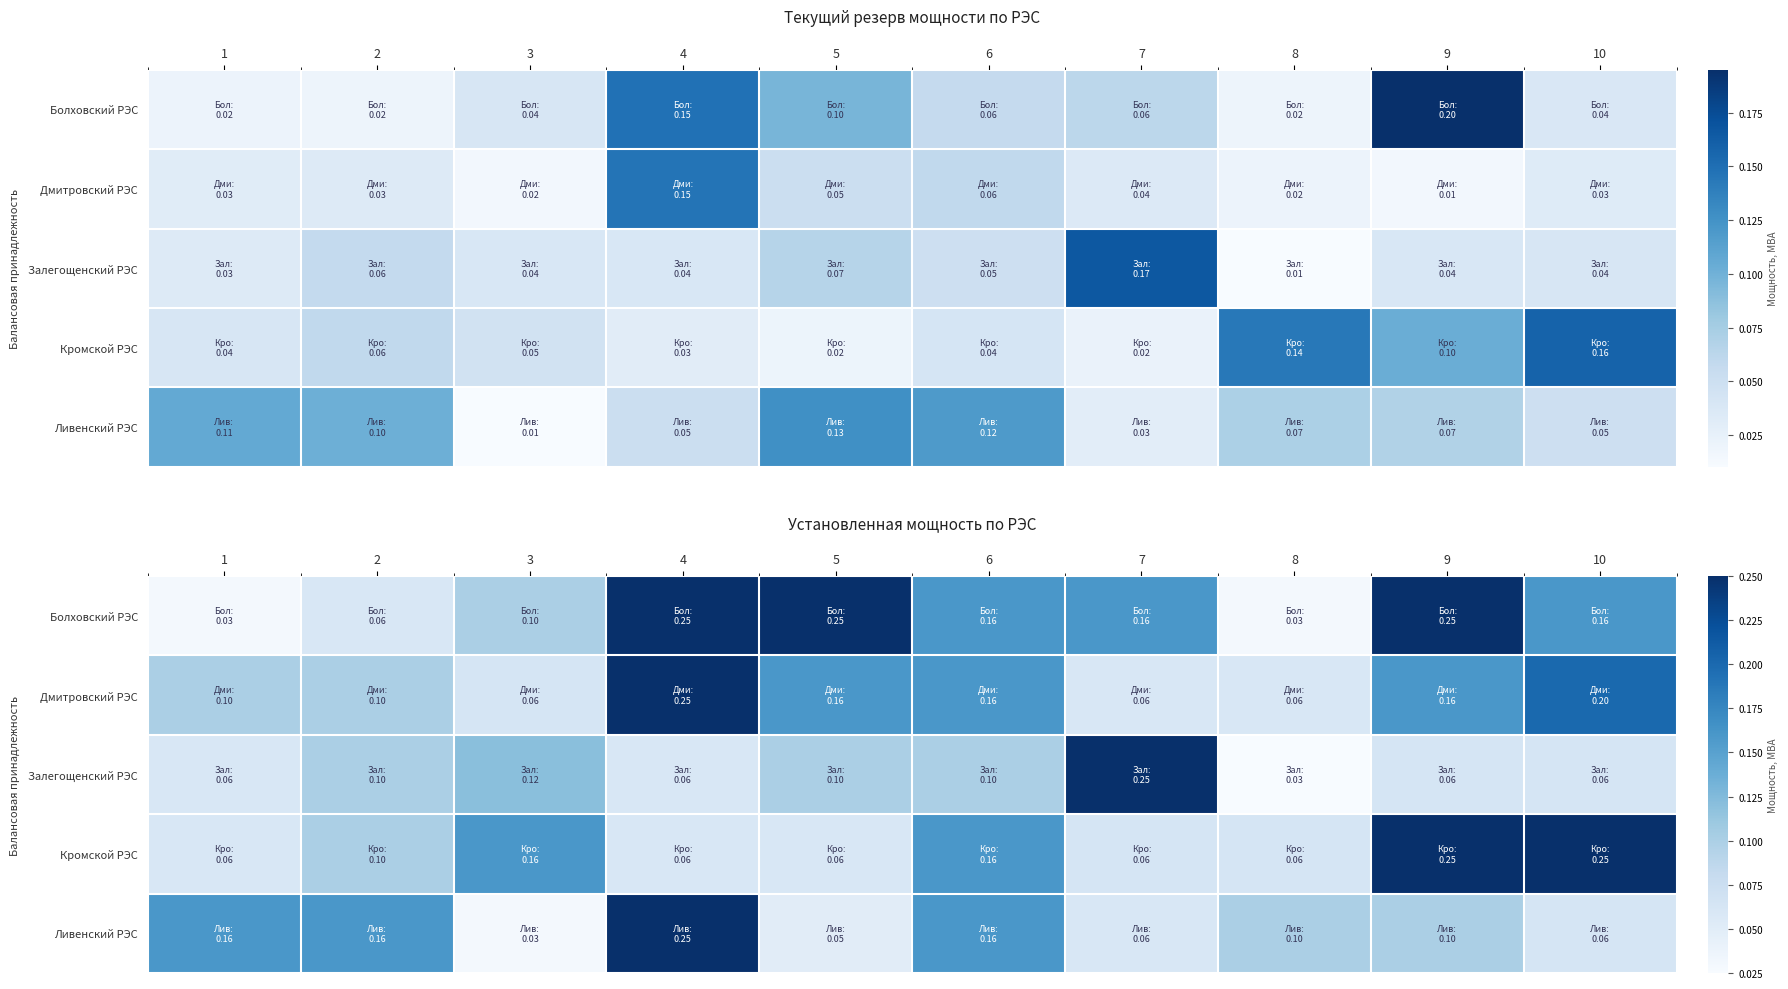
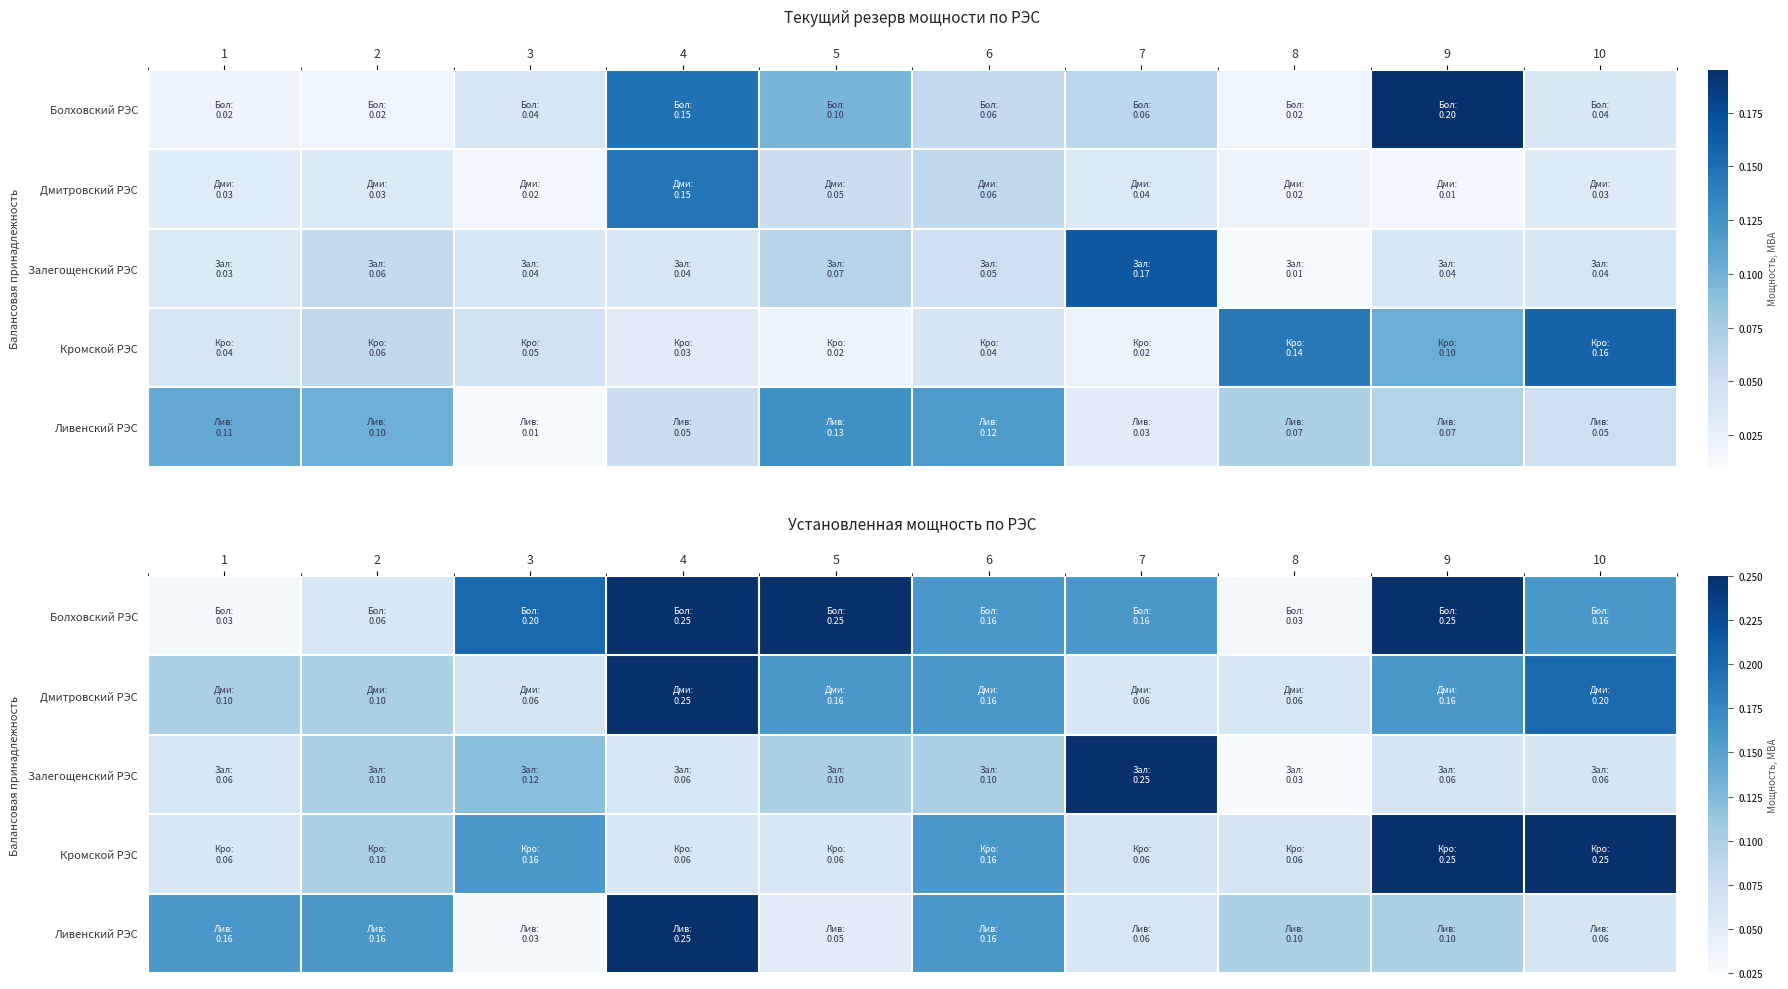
  {
    "Текущий резерв мощности по РЭС": {
      "Болховский РЭС": {
        "1": 0.02,
        "2": 0.02,
        "3": 0.04,
        "4": 0.15,
        "5": 0.10,
        "6": 0.06,
        "7": 0.06,
        "8": 0.02,
        "9": 0.20,
        "10": 0.04
      },
      "Дмитровский РЭС": {
        "1": 0.03,
        "2": 0.03,
        "3": 0.02,
        "4": 0.15,
        "5": 0.05,
        "6": 0.06,
        "7": 0.04,
        "8": 0.02,
        "9": 0.01,
        "10": 0.03
      },
      "Залегощенский РЭС": {
        "1": 0.03,
        "2": 0.06,
        "3": 0.04,
        "4": 0.04,
        "5": 0.07,
        "6": 0.05,
        "7": 0.17,
        "8": 0.01,
        "9": 0.04,
        "10": 0.04
      },
      "Кромской РЭС": {
        "1": 0.04,
        "2": 0.06,
        "3": 0.05,
        "4": 0.03,
        "5": 0.02,
        "6": 0.04,
        "7": 0.02,
        "8": 0.14,
        "9": 0.10,
        "10": 0.16
      },
      "Ливенский РЭС": {
        "1": 0.11,
        "2": 0.10,
        "3": 0.01,
        "4": 0.05,
        "5": 0.13,
        "6": 0.12,
        "7": 0.03,
        "8": 0.07,
        "9": 0.07,
        "10": 0.05
      }
    },
    "Установленная мощность по РЭС": {
      "Болховский РЭС": {
        "1": 0.03,
        "2": 0.06,
-       "3": 0.10,
+       "3": 0.20,
        "4": 0.25,
        "5": 0.25,
        "6": 0.16,
        "7": 0.16,
        "8": 0.03,
        "9": 0.25,
        "10": 0.16
      },
      "Дмитровский РЭС": {
        "1": 0.10,
        "2": 0.10,
        "3": 0.06,
        "4": 0.25,
        "5": 0.16,
        "6": 0.16,
        "7": 0.06,
        "8": 0.06,
        "9": 0.16,
        "10": 0.20
      },
      "Залегощенский РЭС": {
        "1": 0.06,
        "2": 0.10,
        "3": 0.12,
        "4": 0.06,
        "5": 0.10,
        "6": 0.10,
        "7": 0.25,
        "8": 0.03,
        "9": 0.06,
        "10": 0.06
      },
      "Кромской РЭС": {
        "1": 0.06,
        "2": 0.10,
        "3": 0.16,
        "4": 0.06,
        "5": 0.06,
        "6": 0.16,
        "7": 0.06,
        "8": 0.06,
        "9": 0.25,
        "10": 0.25
      },
      "Ливенский РЭС": {
        "1": 0.16,
        "2": 0.16,
        "3": 0.03,
        "4": 0.25,
        "5": 0.05,
        "6": 0.16,
        "7": 0.06,
        "8": 0.10,
        "9": 0.10,
        "10": 0.06
      }
    }
  }
